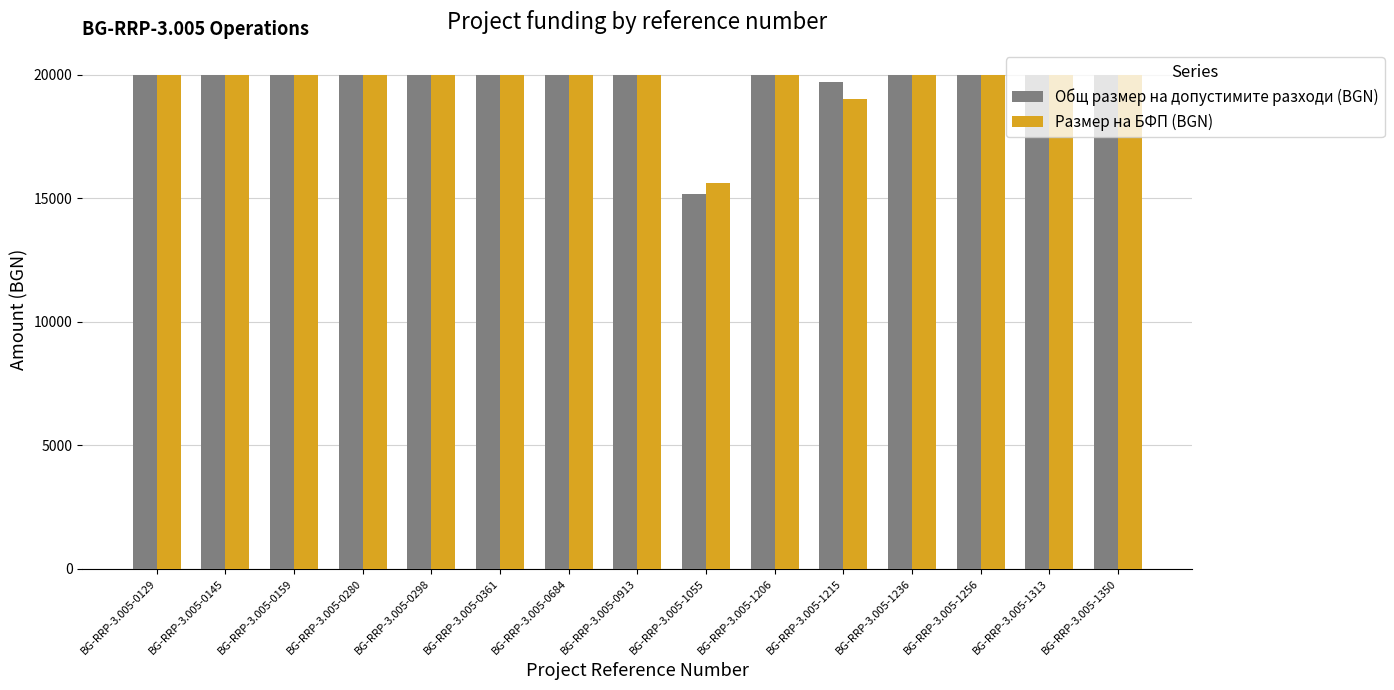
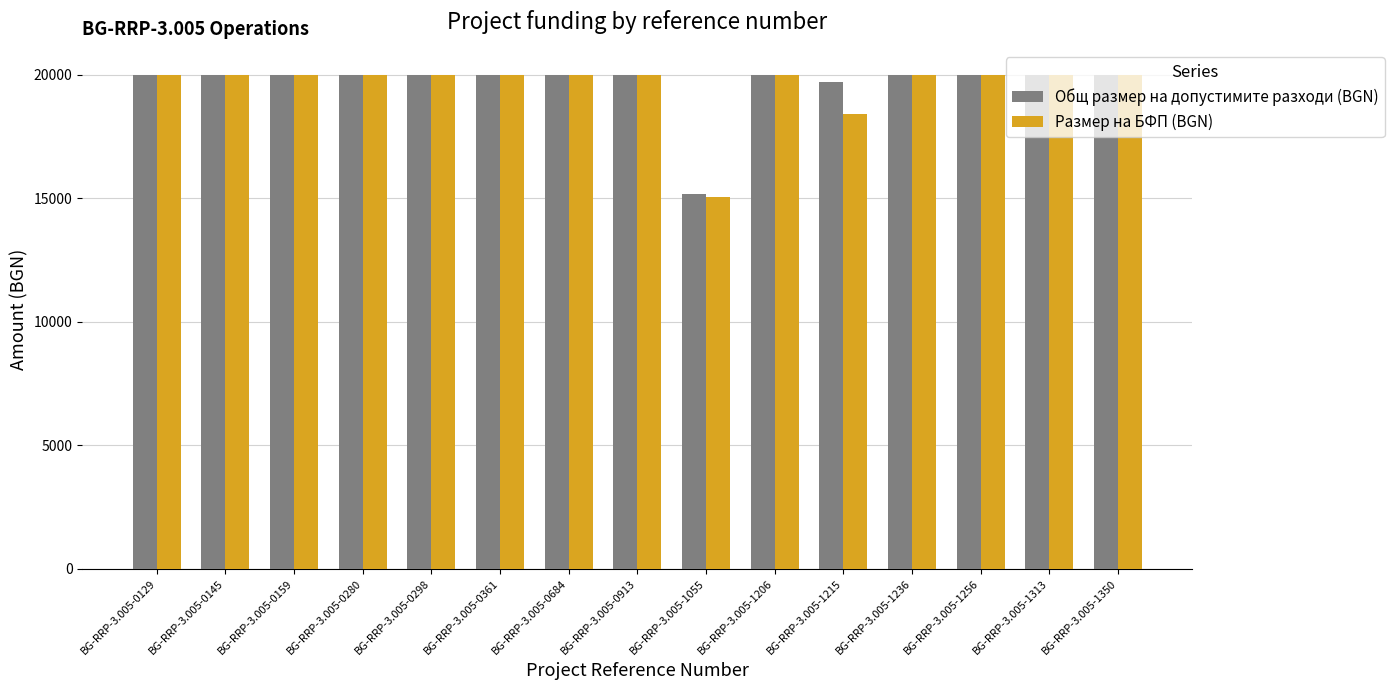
  {
    "Общ размер на допустимите разходи (BGN)": {
      "BG-RRP-3.005-0129": 20000,
      "BG-RRP-3.005-0145": 20000,
      "BG-RRP-3.005-0159": 20000,
      "BG-RRP-3.005-0280": 20000,
      "BG-RRP-3.005-0298": 20000,
      "BG-RRP-3.005-0361": 20000,
      "BG-RRP-3.005-0684": 20000,
      "BG-RRP-3.005-0913": 20000,
      "BG-RRP-3.005-1055": 15100,
      "BG-RRP-3.005-1206": 20000,
      "BG-RRP-3.005-1215": 19700,
      "BG-RRP-3.005-1236": 20000,
      "BG-RRP-3.005-1256": 20000
    },
    "Размер на БФП (BGN)": {
      "BG-RRP-3.005-0129": 20000,
      "BG-RRP-3.005-0145": 20000,
      "BG-RRP-3.005-0159": 20000,
      "BG-RRP-3.005-0280": 20000,
      "BG-RRP-3.005-0298": 20000,
      "BG-RRP-3.005-0361": 20000,
      "BG-RRP-3.005-0684": 20000,
      "BG-RRP-3.005-0913": 20000,
-     "BG-RRP-3.005-1055": 15600,
+     "BG-RRP-3.005-1055": 15000,
      "BG-RRP-3.005-1206": 20000,
-     "BG-RRP-3.005-1215": 19000,
+     "BG-RRP-3.005-1215": 18400,
      "BG-RRP-3.005-1236": 20000,
      "BG-RRP-3.005-1256": 20000
    }
  }
